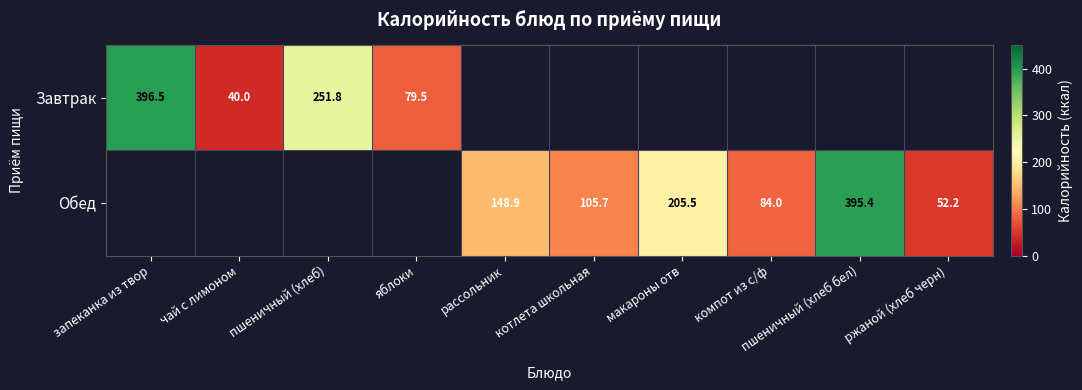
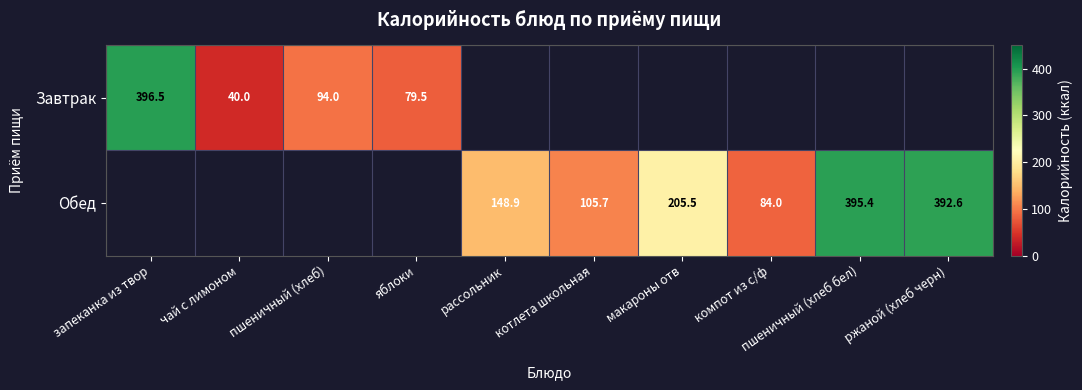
  {
    "Завтрак": {
      "запеканка из твор": 396.5,
      "чай с лимоном": 40.0,
-     "пшеничный (хлеб)": 251.8,
+     "пшеничный (хлеб)": 94.0,
      "яблоки": 79.5
    },
    "Обед": {
      "рассольник": 148.9,
      "котлета школьная": 105.7,
      "макароны отв": 205.5,
      "компот из с/ф": 84.0,
      "пшеничный (хлеб бел)": 395.4,
-     "ржаной (хлеб черн)": 52.2
+     "ржаной (хлеб черн)": 392.6
    }
  }
